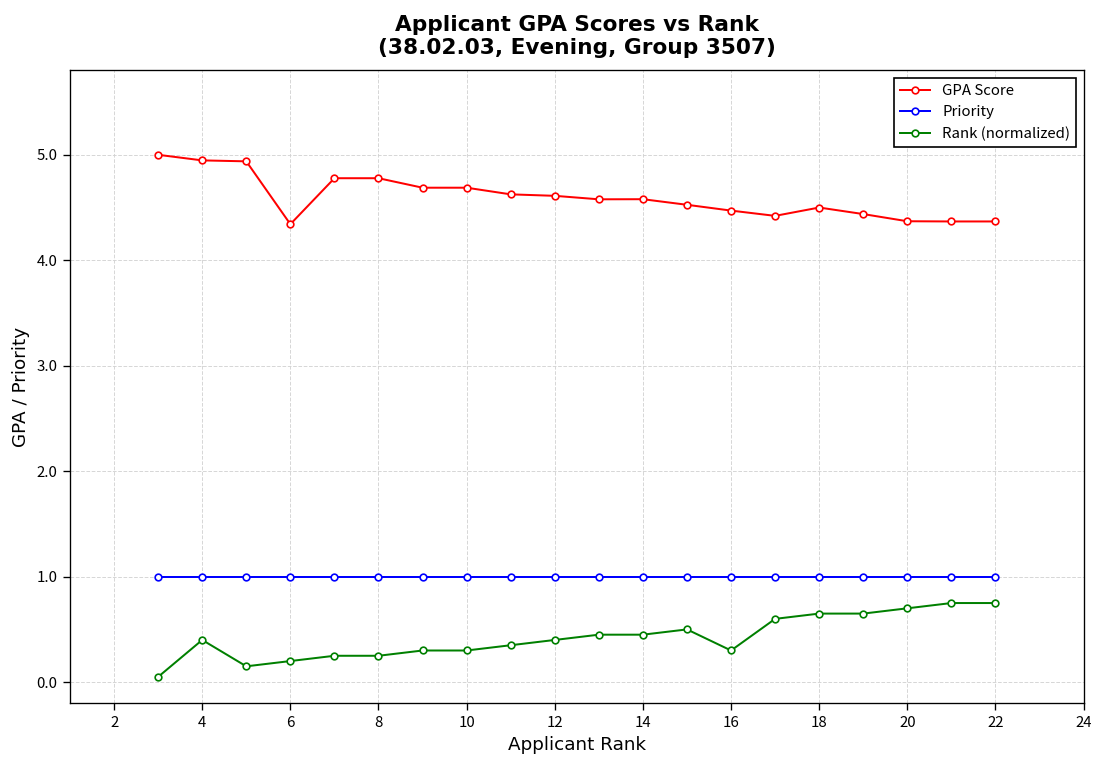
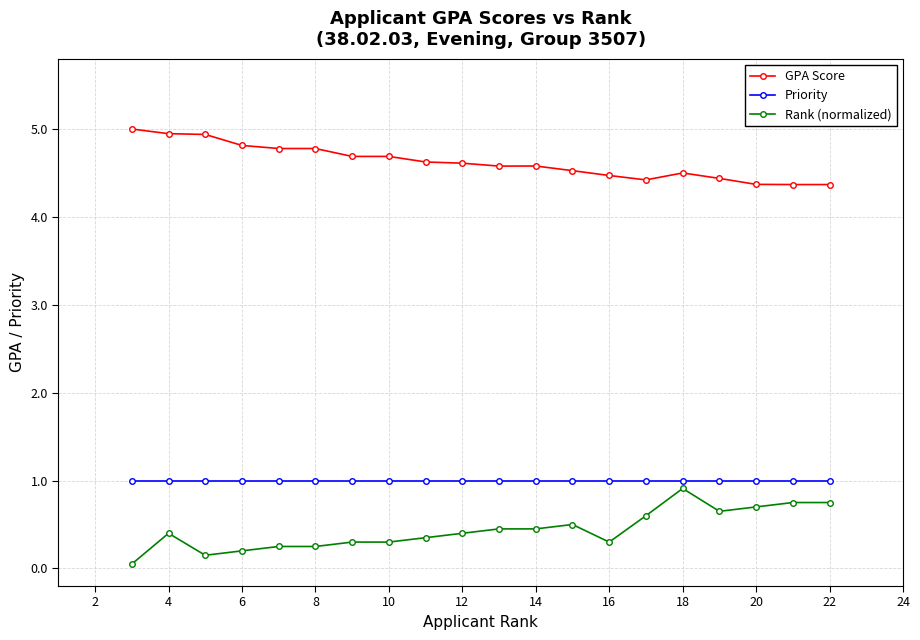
  {
    "GPA Score": {
      "4": 4.9,
-     "6": 4.3,
+     "6": 4.8,
      "8": 4.8,
      "10": 4.7,
      "12": 4.6,
      "14": 4.6,
      "16": 4.5,
      "18": 4.5,
      "20": 4.4,
      "22": 4.4
    },
    "Priority": {
      "4": 1.0,
      "6": 1.0,
      "8": 1.0,
      "10": 1.0,
      "12": 1.0,
      "14": 1.0,
      "16": 1.0,
      "18": 1.0,
      "20": 1.0,
      "22": 1.0
    },
    "Rank (normalized)": {
      "4": 0.4,
      "6": 0.2,
      "8": 0.3,
      "10": 0.3,
      "12": 0.4,
      "14": 0.5,
      "16": 0.3,
-     "18": 0.7,
+     "18": 0.9,
      "20": 0.7,
      "22": 0.8
    }
  }
